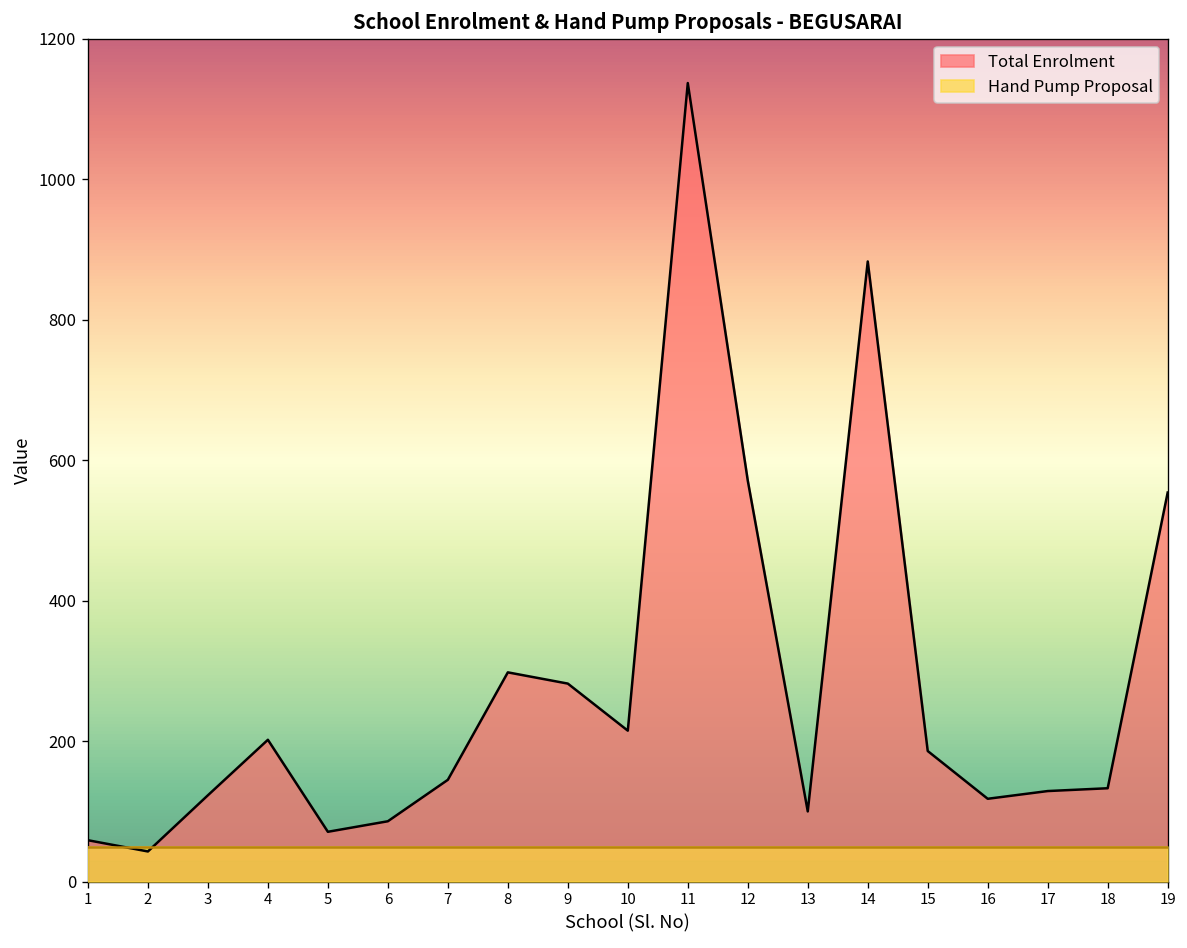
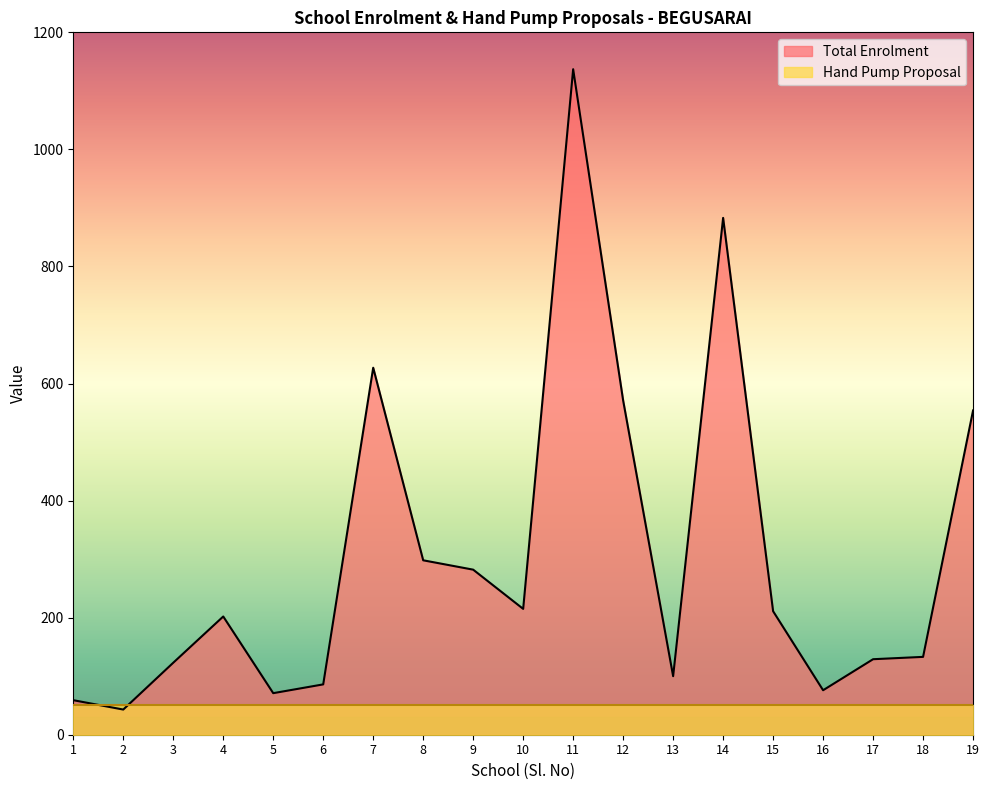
  {
    "Total Enrolment": {
      "1": 60,
      "2": 40,
      "3": 120,
      "4": 200,
      "5": 70,
      "6": 90,
-     "7": 150,
+     "7": 630,
      "8": 300,
      "9": 280,
      "10": 220,
      "11": 1140,
      "12": 570,
      "13": 100,
      "14": 880,
-     "15": 190,
-     "16": 120,
+     "15": 210,
+     "16": 80,
      "17": 130,
      "18": 130,
      "19": 550
    },
    "Hand Pump Proposal": {
      "1": 50,
      "2": 50,
      "3": 50,
      "4": 50,
      "5": 50,
      "6": 50,
      "7": 50,
      "8": 50,
      "9": 50,
      "10": 50,
      "11": 50,
      "12": 50,
      "13": 50,
      "14": 50,
      "15": 50,
      "16": 50,
      "17": 50,
      "18": 50,
      "19": 50
    }
  }
